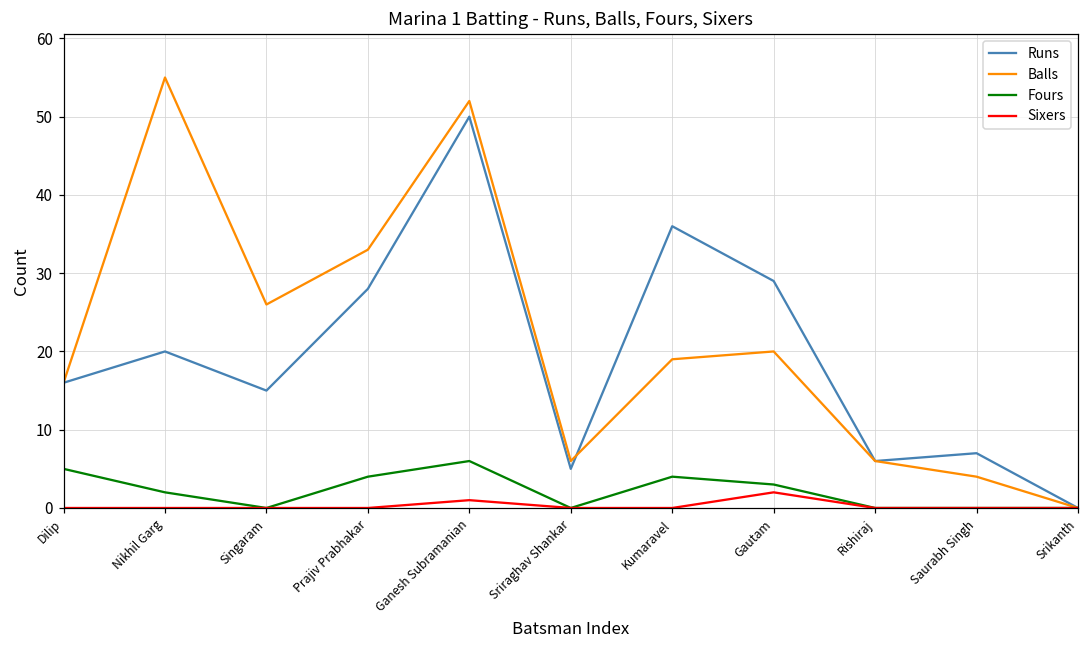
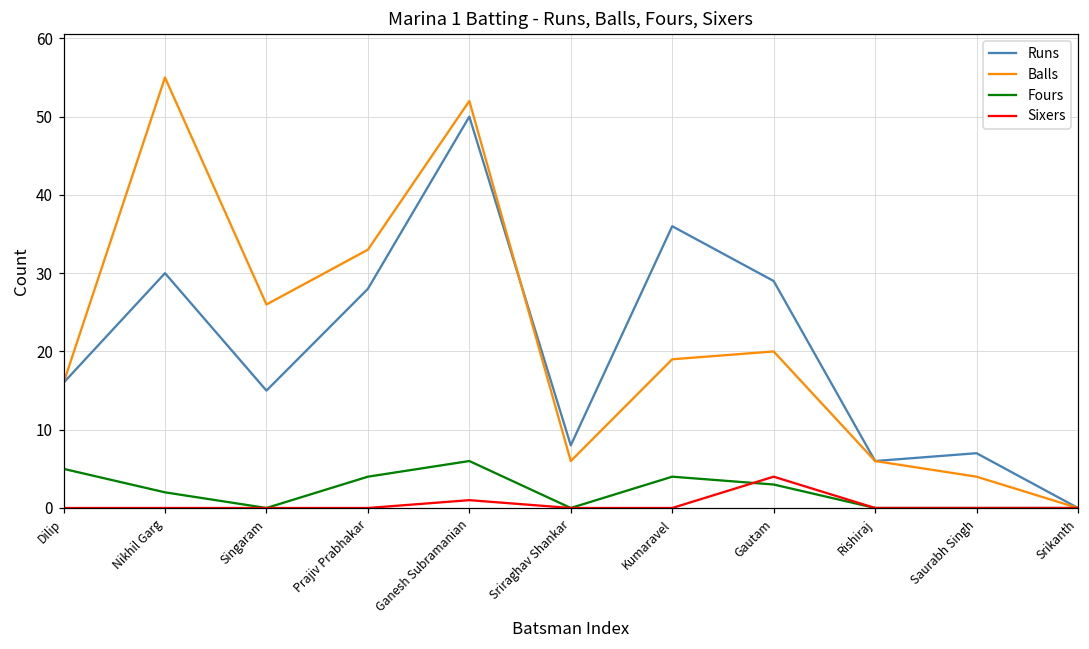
  {
    "Runs": {
-     "Nikhil Garg": 20,
+     "Nikhil Garg": 30,
      "Singaram": 15,
      "Prajiv Prabhakar": 28,
      "Ganesh Subramanian": 50,
-     "Sriraghav Shankar": 5,
+     "Sriraghav Shankar": 8,
      "Kumaravel": 36,
      "Gautam": 29,
      "Saurabh Singh": 7
    },
    "Balls": {
      "Nikhil Garg": 55,
      "Singaram": 26,
      "Prajiv Prabhakar": 33,
      "Ganesh Subramanian": 52,
      "Sriraghav Shankar": 6,
      "Kumaravel": 19,
      "Gautam": 20,
      "Saurabh Singh": 4
    },
    "Fours": {
      "Dilip": 5,
      "Nikhil Garg": 2,
      "Prajiv Prabhakar": 4,
      "Ganesh Subramanian": 6,
      "Kumaravel": 4,
      "Gautam": 3
    },
    "Sixers": {
      "Dilip": 0,
      "Nikhil Garg": 0,
      "Prajiv Prabhakar": 0,
      "Ganesh Subramanian": 1,
      "Kumaravel": 0,
-     "Gautam": 2
+     "Gautam": 4
    }
  }
